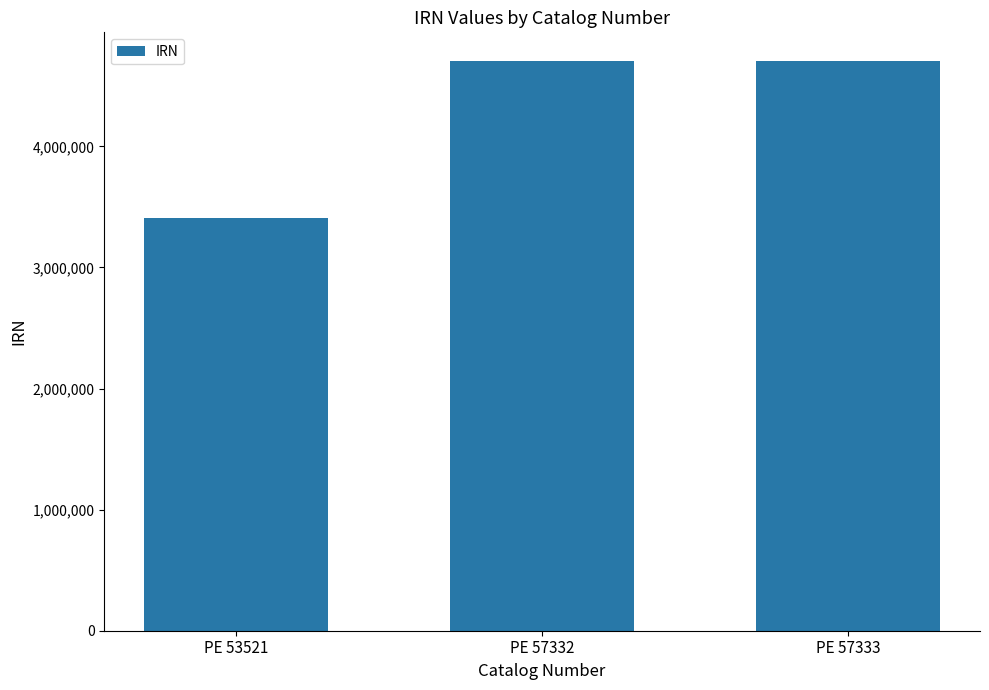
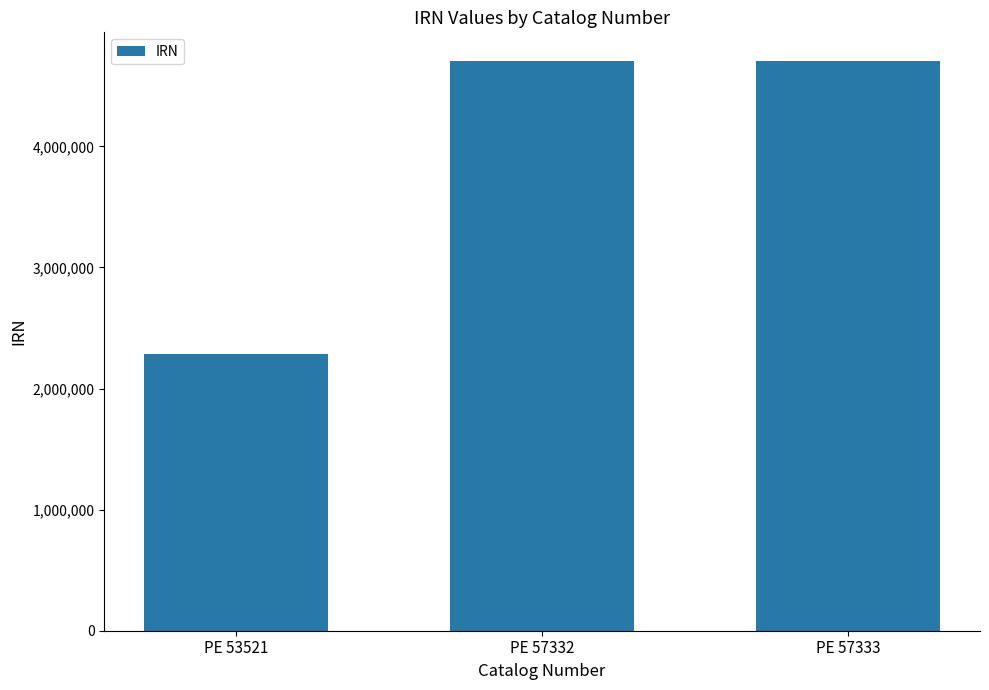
  {
-   "PE 53521": "3,410,000",
+   "PE 53521": "2,290,000",
    "PE 57332": "4,710,000",
    "PE 57333": "4,710,000"
  }
